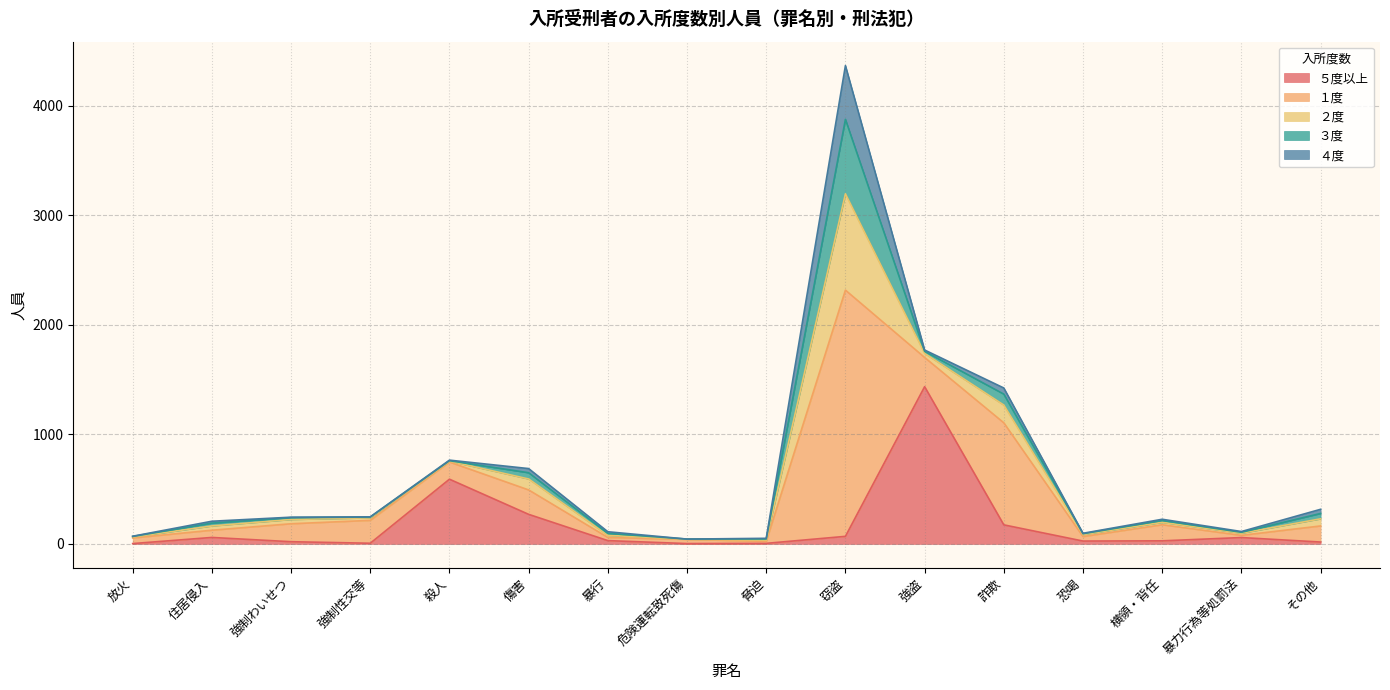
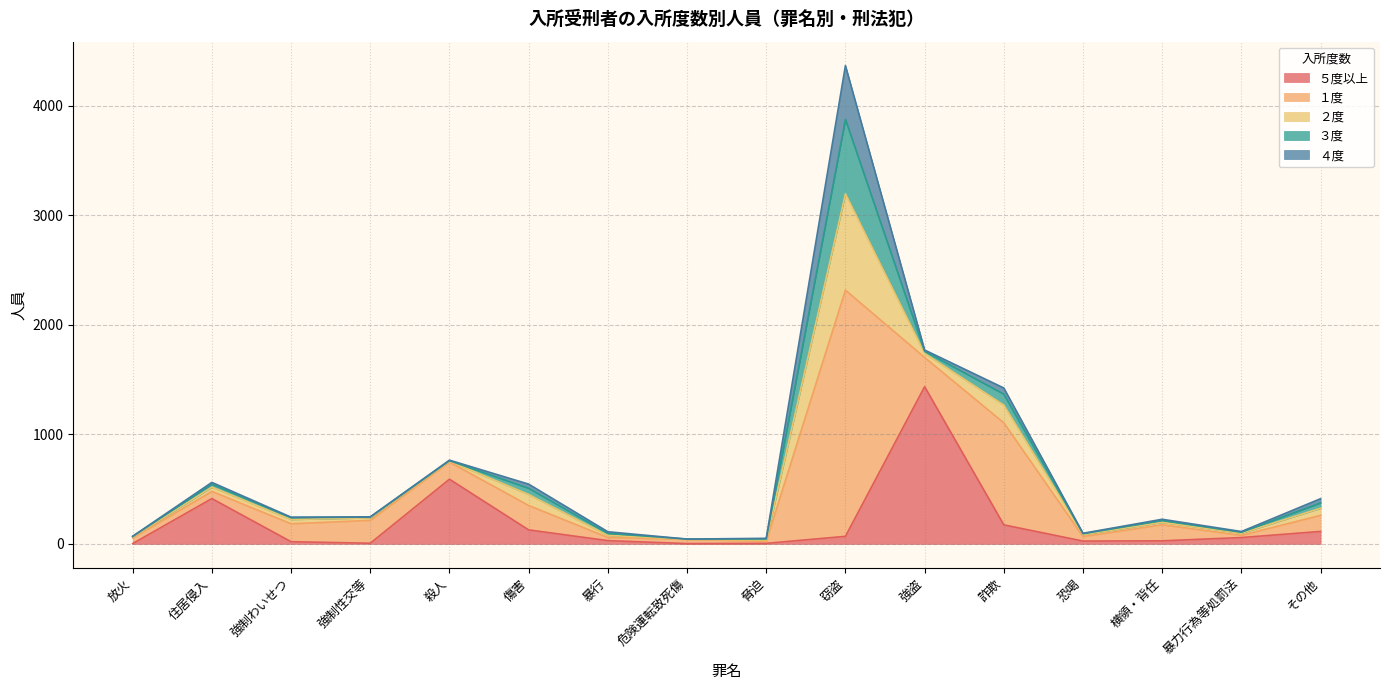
  {
    "５度以上": {
      "放火": 0,
-     "住居侵入": 60,
+     "住居侵入": 410,
      "強制わいせつ": 20,
      "強制性交等": 10,
      "殺人": 590,
-     "傷害": 270,
+     "傷害": 130,
      "暴行": 30,
      "危険運転致死傷": 0,
      "窃盗": 70,
      "強盗": 1440,
      "詐欺": 170,
      "恐喝": 30,
      "横領・背任": 30,
-     "その他": 20
+     "その他": 110
    }
  }
